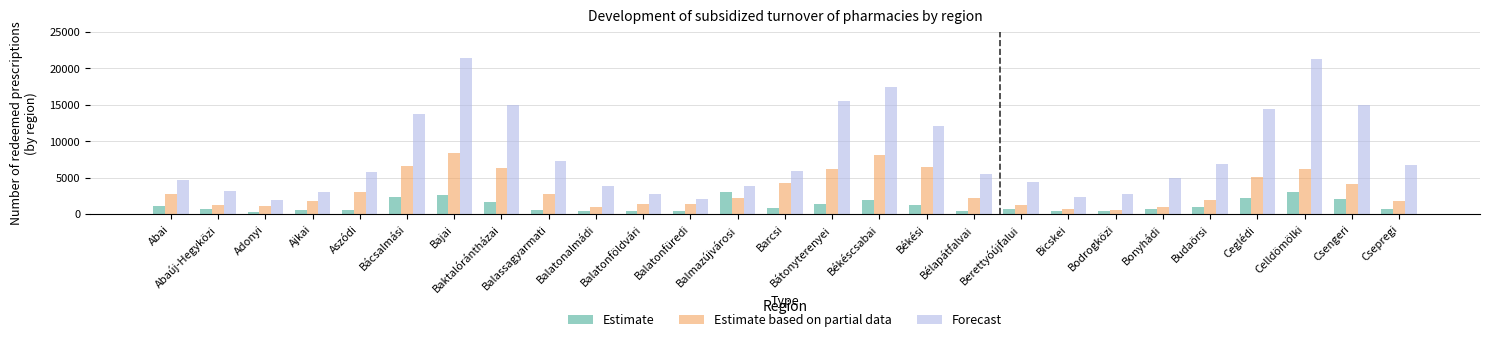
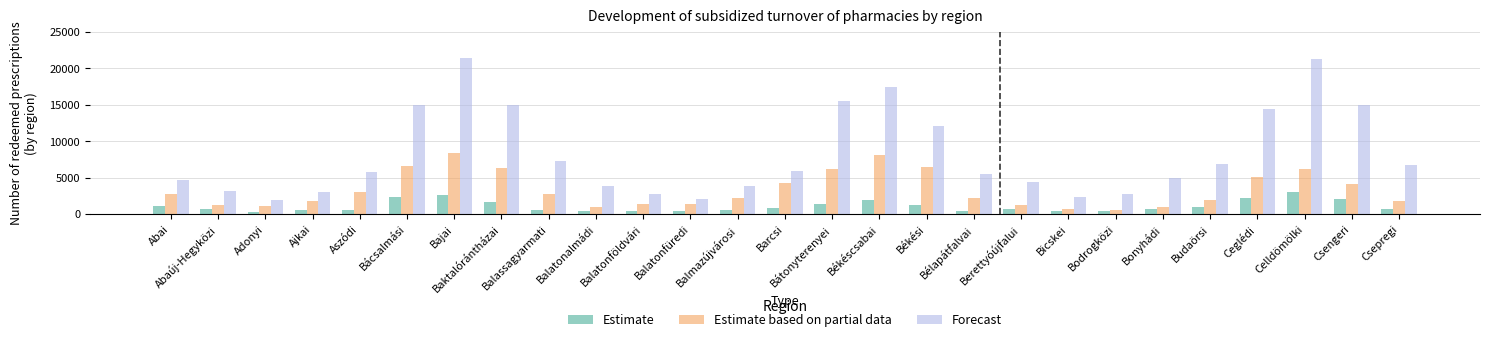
  {
    "Estimate": {
      "Abai": 1000,
      "Abaúj-Hegyközi": 1000,
      "Ajkai": 1000,
      "Aszódi": 1000,
      "Bácsalmási": 2000,
      "Bajai": 3000,
      "Baktalórántházai": 2000,
      "Balassagyarmati": 1000,
      "Balatonalmádi": 0,
      "Balatonföldvári": 0,
      "Balatonfüredi": 0,
-     "Balmazújvárosi": 3000,
+     "Balmazújvárosi": 1000,
      "Barcsi": 1000,
      "Bátonyterenyei": 1000,
      "Békéscsabai": 2000,
      "Békési": 1000,
      "Bélapátfalvai": 0,
      "Berettyóújfalui": 1000,
      "Bicskei": 0,
      "Bodrogközi": 0,
      "Bonyhádi": 1000,
      "Budaörsi": 1000,
      "Ceglédi": 2000,
      "Celldömölki": 3000,
      "Csengeri": 2000,
      "Csepregi": 1000
    },
    "Estimate based on partial data": {
      "Abai": 3000,
      "Abaúj-Hegyközi": 1000,
      "Adonyi": 1000,
      "Ajkai": 2000,
      "Aszódi": 3000,
      "Bácsalmási": 7000,
      "Bajai": 8000,
      "Baktalórántházai": 6000,
      "Balassagyarmati": 3000,
      "Balatonalmádi": 1000,
      "Balatonföldvári": 1000,
      "Balatonfüredi": 1000,
      "Balmazújvárosi": 2000,
      "Barcsi": 4000,
      "Bátonyterenyei": 6000,
      "Békéscsabai": 8000,
      "Békési": 6000,
      "Bélapátfalvai": 2000,
      "Berettyóújfalui": 1000,
      "Bicskei": 1000,
      "Bodrogközi": 1000,
      "Bonyhádi": 1000,
      "Budaörsi": 2000,
      "Ceglédi": 5000,
      "Celldömölki": 6000,
      "Csengeri": 4000,
      "Csepregi": 2000
    },
    "Forecast": {
      "Abai": 5000,
      "Abaúj-Hegyközi": 3000,
      "Adonyi": 2000,
      "Ajkai": 3000,
      "Aszódi": 6000,
-     "Bácsalmási": 14000,
+     "Bácsalmási": 15000,
      "Bajai": 21000,
      "Baktalórántházai": 15000,
      "Balassagyarmati": 7000,
      "Balatonalmádi": 4000,
      "Balatonföldvári": 3000,
      "Balatonfüredi": 2000,
      "Balmazújvárosi": 4000,
      "Barcsi": 6000,
      "Bátonyterenyei": 15000,
      "Békéscsabai": 17000,
      "Békési": 12000,
      "Bélapátfalvai": 6000,
      "Berettyóújfalui": 4000,
      "Bicskei": 2000,
      "Bodrogközi": 3000,
      "Bonyhádi": 5000,
      "Budaörsi": 7000,
      "Ceglédi": 14000,
      "Celldömölki": 21000,
      "Csengeri": 15000,
      "Csepregi": 7000
    }
  }
